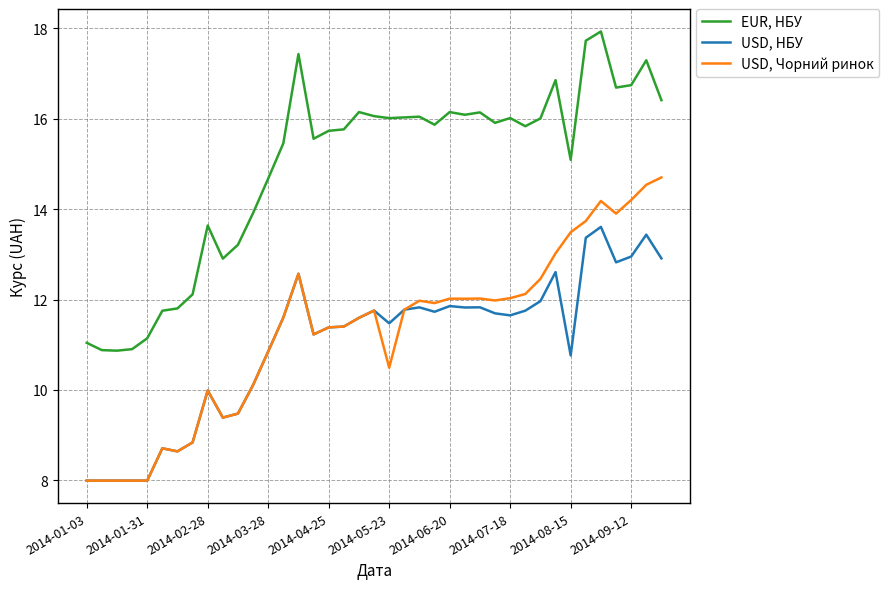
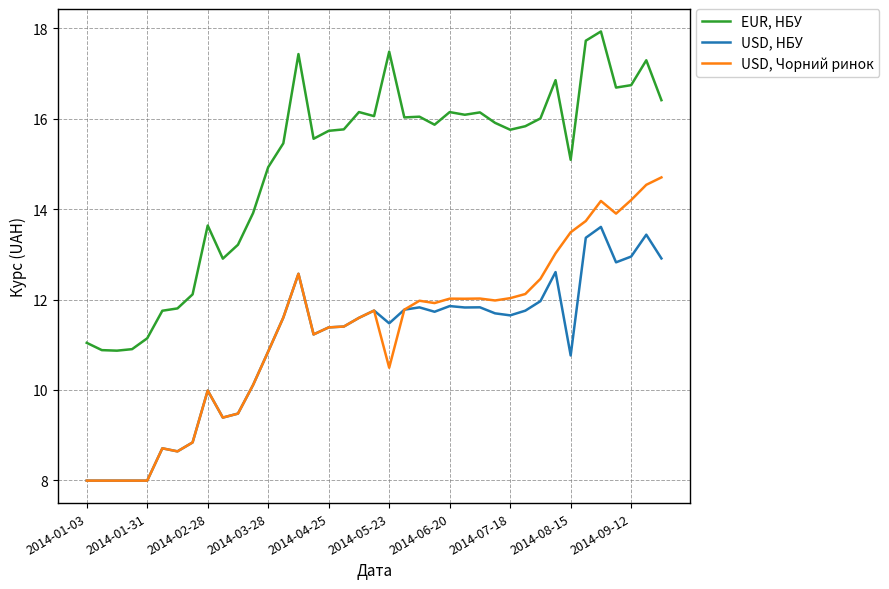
  {
    "EUR, НБУ": {
      "2014-01-03": 11.0,
      "2014-01-31": 11.1,
      "2014-02-28": 13.6,
-     "2014-03-28": 14.7,
+     "2014-03-28": 14.9,
      "2014-04-25": 15.7,
-     "2014-05-23": 16.0,
+     "2014-05-23": 17.5,
      "2014-06-20": 16.1,
-     "2014-07-18": 16.0,
+     "2014-07-18": 15.8,
      "2014-08-15": 15.1,
      "2014-09-12": 16.7
    },
    "USD, НБУ": {
      "2014-05-23": 11.5,
      "2014-06-20": 11.9,
      "2014-07-18": 11.6,
      "2014-08-15": 10.8,
      "2014-09-12": 13.0
    },
    "USD, Чорний ринок": {
      "2014-05-23": 10.5,
      "2014-06-20": 12.0,
      "2014-07-18": 12.0,
      "2014-08-15": 13.5,
      "2014-09-12": 14.2
    }
  }
